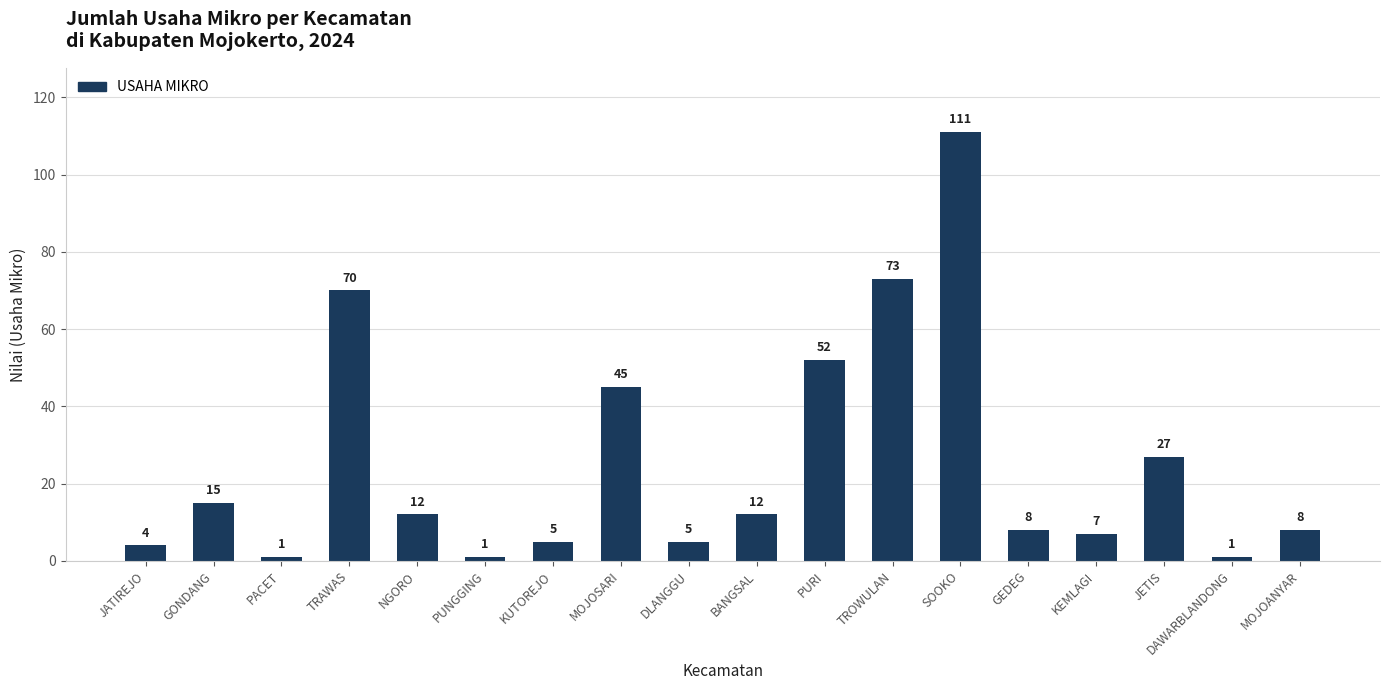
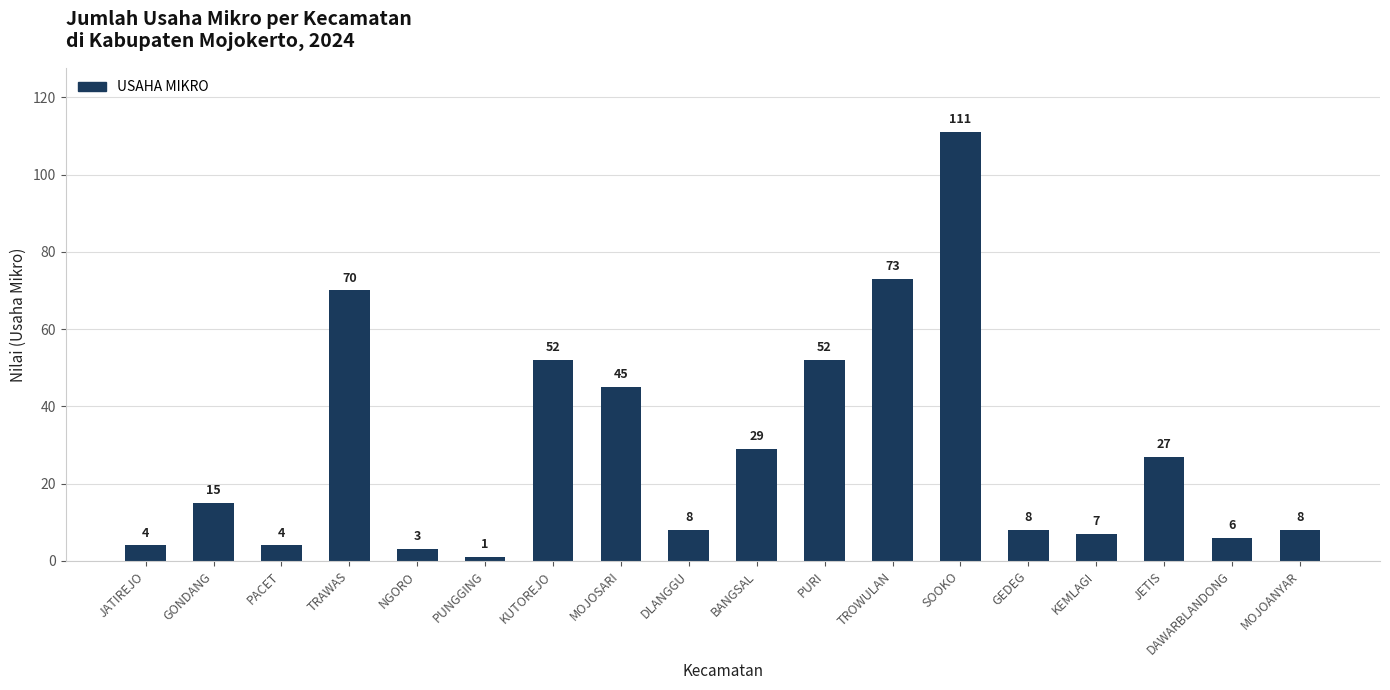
  {
    "JATIREJO": 4,
    "GONDANG": 15,
-   "PACET": 1,
+   "PACET": 4,
    "TRAWAS": 70,
-   "NGORO": 12,
+   "NGORO": 3,
    "PUNGGING": 1,
-   "KUTOREJO": 5,
+   "KUTOREJO": 52,
    "MOJOSARI": 45,
-   "DLANGGU": 5,
-   "BANGSAL": 12,
+   "DLANGGU": 8,
+   "BANGSAL": 29,
    "PURI": 52,
    "TROWULAN": 73,
    "SOOKO": 111,
    "GEDEG": 8,
    "KEMLAGI": 7,
    "JETIS": 27,
-   "DAWARBLANDONG": 1,
+   "DAWARBLANDONG": 6,
    "MOJOANYAR": 8
  }
